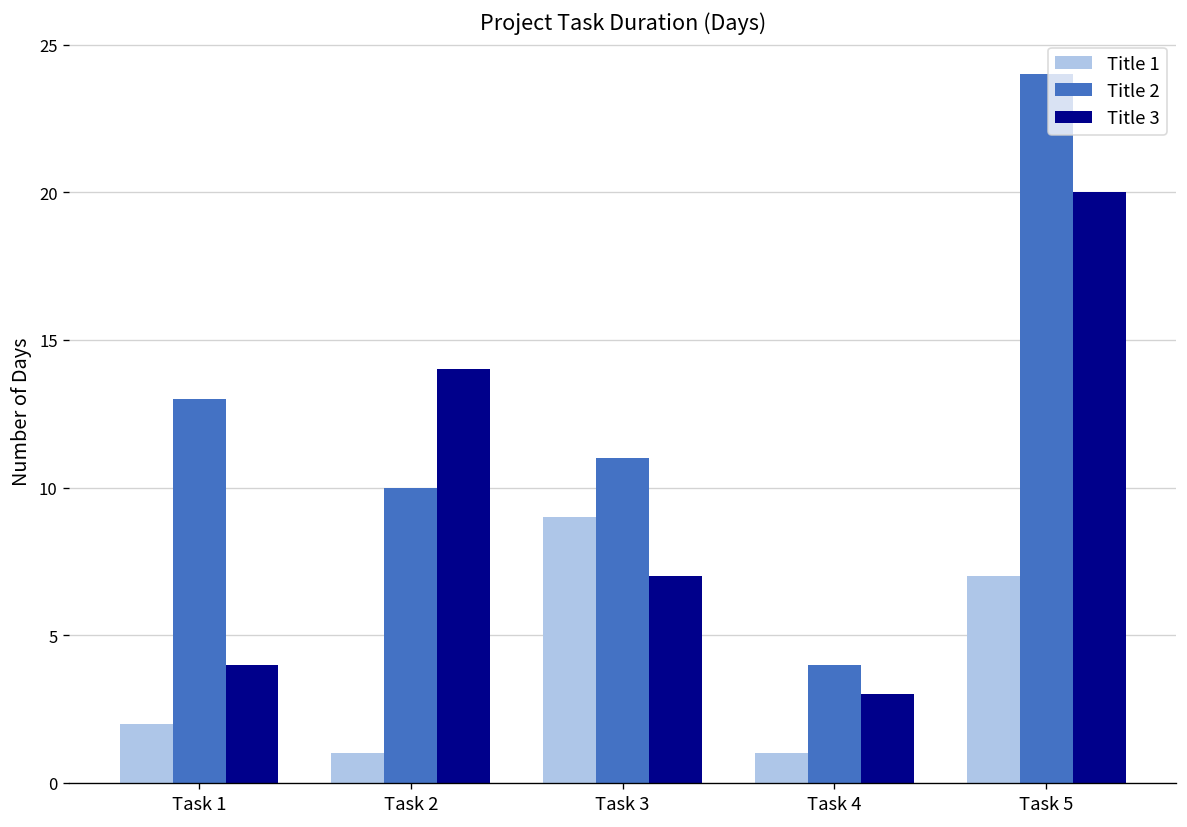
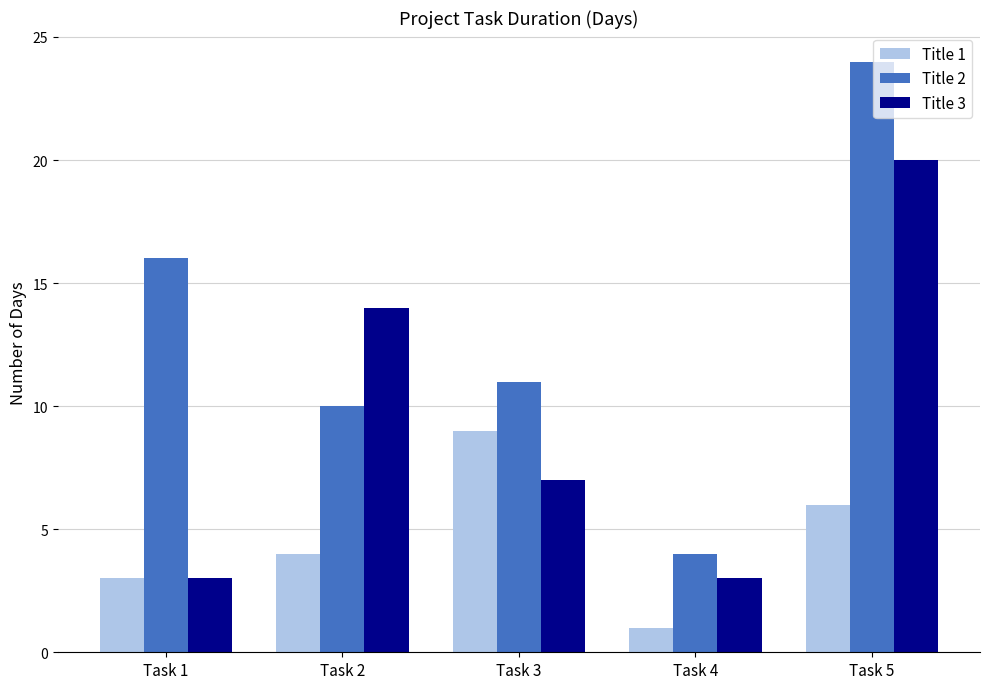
  {
    "Title 1": {
-     "Task 1": 2,
-     "Task 2": 1,
+     "Task 1": 3,
+     "Task 2": 4,
      "Task 3": 9,
      "Task 4": 1,
-     "Task 5": 7
+     "Task 5": 6
    },
    "Title 2": {
-     "Task 1": 13,
+     "Task 1": 16,
      "Task 2": 10,
      "Task 3": 11,
      "Task 4": 4,
      "Task 5": 24
    },
    "Title 3": {
-     "Task 1": 4,
+     "Task 1": 3,
      "Task 2": 14,
      "Task 3": 7,
      "Task 4": 3,
      "Task 5": 20
    }
  }
